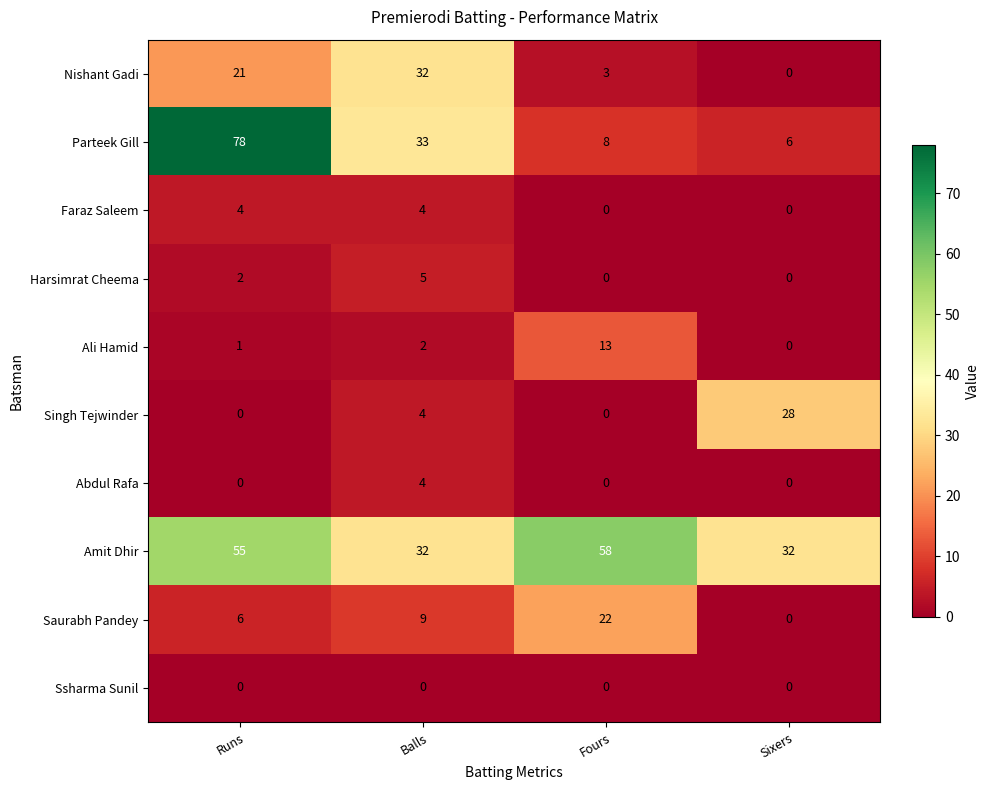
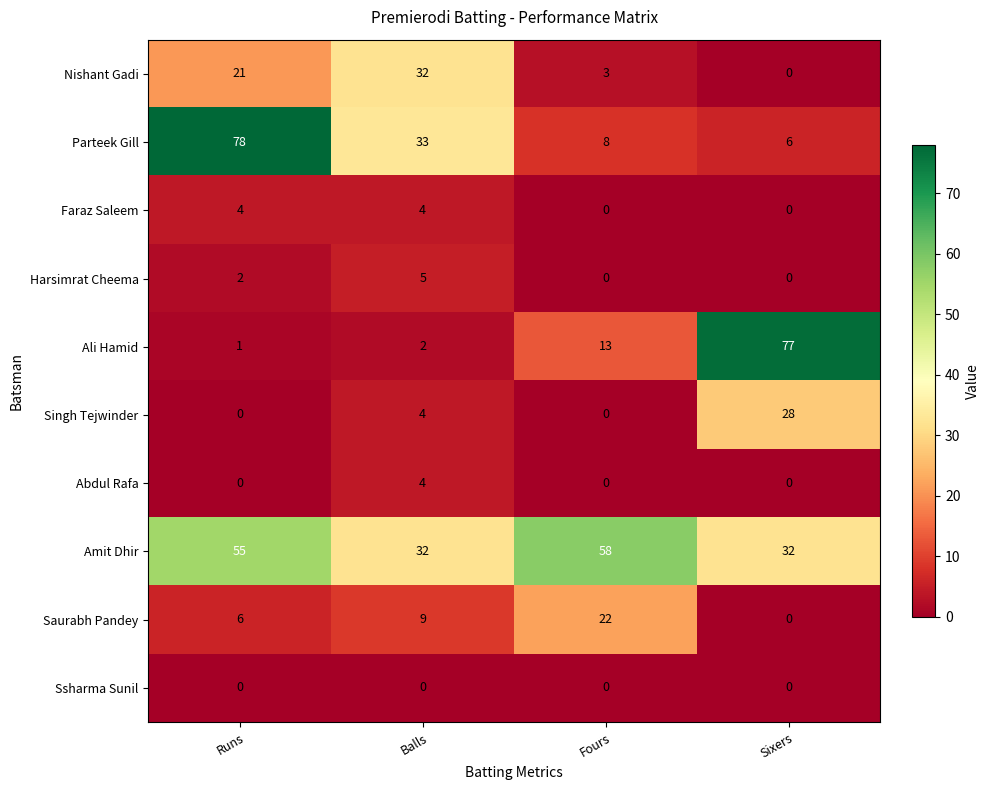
  {
    "Nishant Gadi": {
      "Runs": 21,
      "Balls": 32,
      "Fours": 3,
      "Sixers": 0
    },
    "Parteek Gill": {
      "Runs": 78,
      "Balls": 33,
      "Fours": 8,
      "Sixers": 6
    },
    "Faraz Saleem": {
      "Runs": 4,
      "Balls": 4,
      "Fours": 0,
      "Sixers": 0
    },
    "Harsimrat Cheema": {
      "Runs": 2,
      "Balls": 5,
      "Fours": 0,
      "Sixers": 0
    },
    "Ali Hamid": {
      "Runs": 1,
      "Balls": 2,
      "Fours": 13,
-     "Sixers": 0
+     "Sixers": 77
    },
    "Singh Tejwinder": {
      "Runs": 0,
      "Balls": 4,
      "Fours": 0,
      "Sixers": 28
    },
    "Abdul Rafa": {
      "Runs": 0,
      "Balls": 4,
      "Fours": 0,
      "Sixers": 0
    },
    "Amit Dhir": {
      "Runs": 55,
      "Balls": 32,
      "Fours": 58,
      "Sixers": 32
    },
    "Saurabh Pandey": {
      "Runs": 6,
      "Balls": 9,
      "Fours": 22,
      "Sixers": 0
    },
    "Ssharma Sunil": {
      "Runs": 0,
      "Balls": 0,
      "Fours": 0,
      "Sixers": 0
    }
  }
